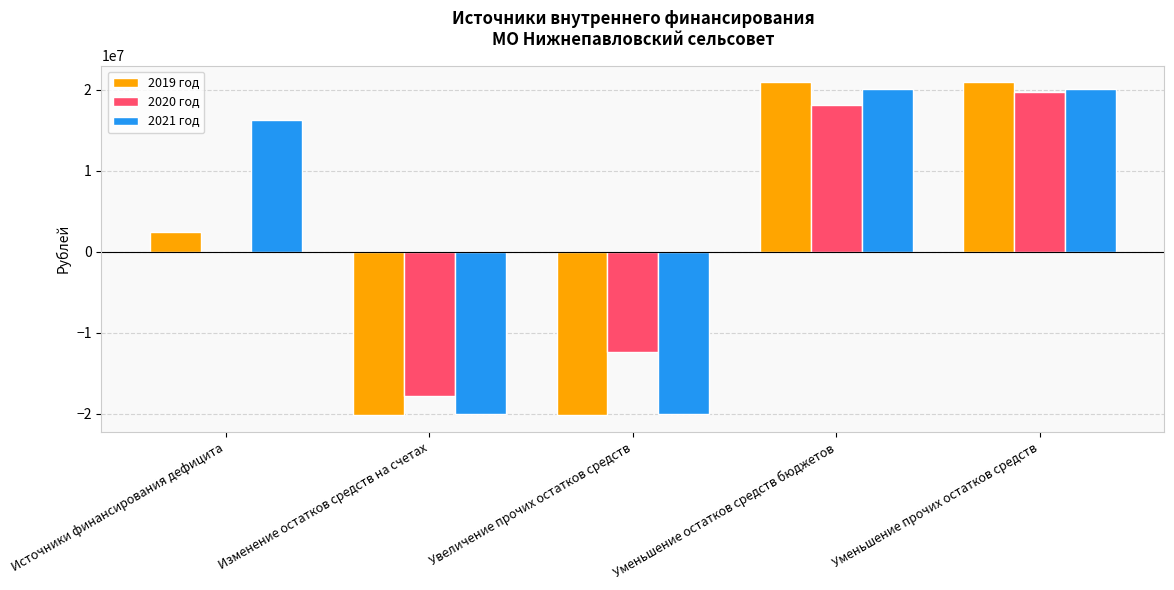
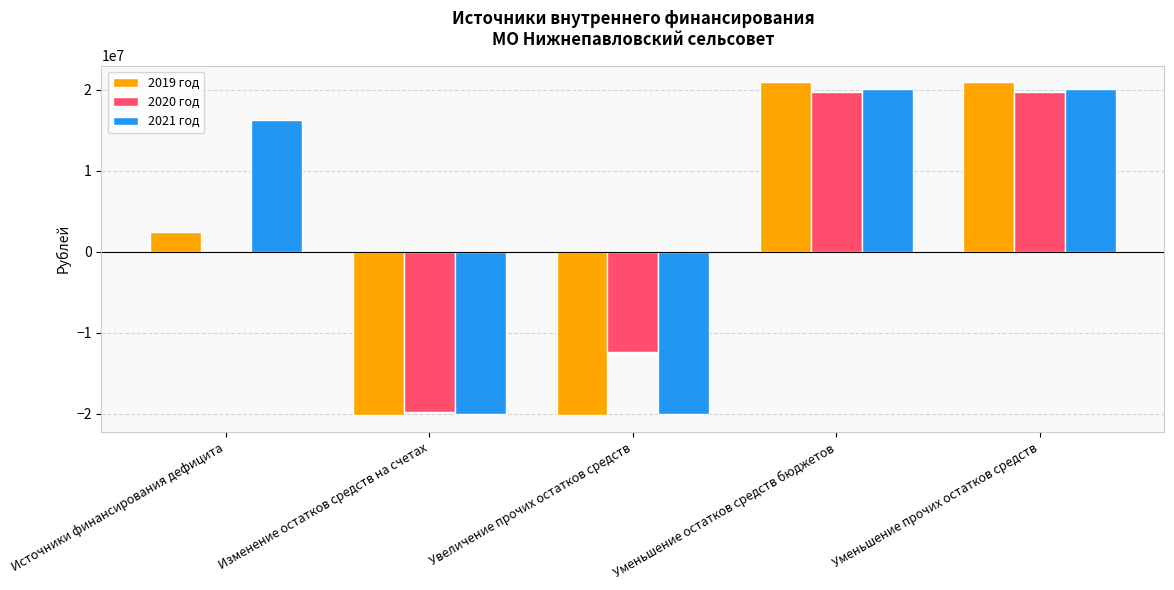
  {
    "2019 год": {
      "Источники финансирования дефицита": 2000000,
      "Изменение остатков средств на счетах": -20000000,
      "Увеличение прочих остатков средств": -20000000,
      "Уменьшение остатков средств бюджетов": 21000000,
      "Уменьшение прочих остатков средств": 21000000
    },
    "2020 год": {
      "Источники финансирования дефицита": 0,
-     "Изменение остатков средств на счетах": -18000000,
+     "Изменение остатков средств на счетах": -20000000,
      "Увеличение прочих остатков средств": -12000000,
-     "Уменьшение остатков средств бюджетов": 18000000,
+     "Уменьшение остатков средств бюджетов": 20000000,
      "Уменьшение прочих остатков средств": 20000000
    },
    "2021 год": {
      "Источники финансирования дефицита": 16000000,
      "Изменение остатков средств на счетах": -20000000,
      "Увеличение прочих остатков средств": -20000000,
      "Уменьшение остатков средств бюджетов": 20000000,
      "Уменьшение прочих остатков средств": 20000000
    }
  }
